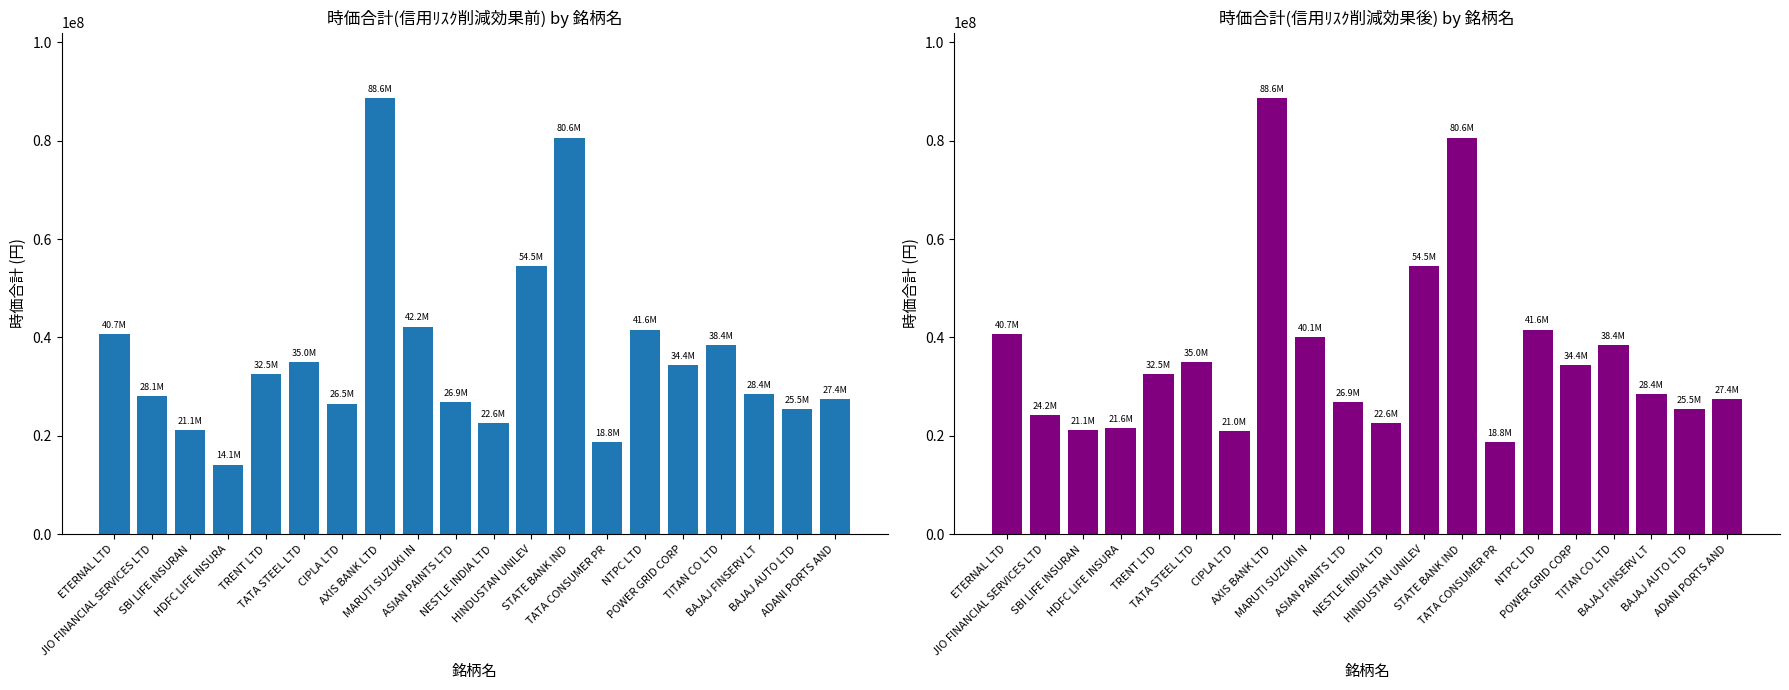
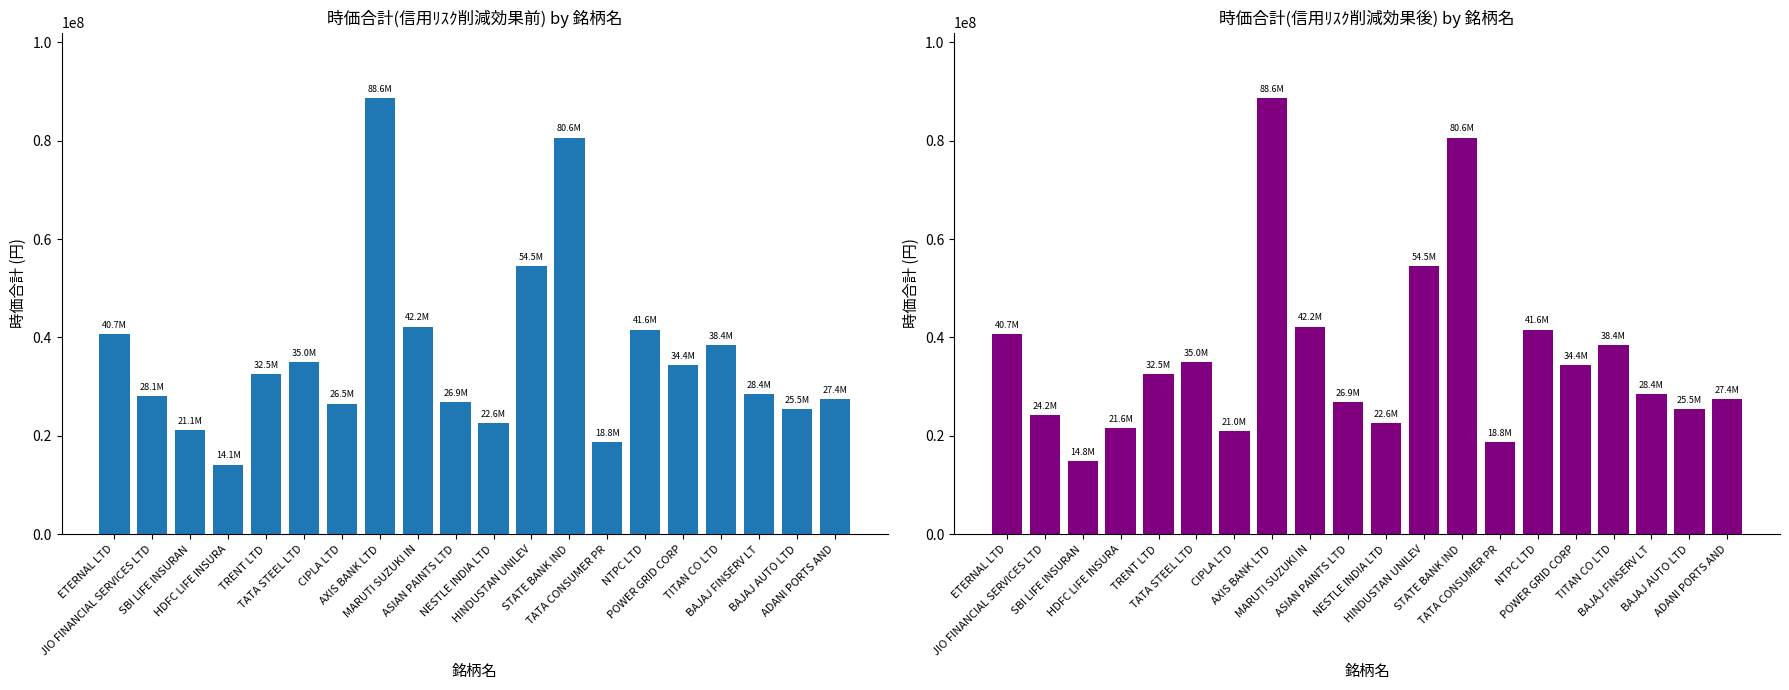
  {
    "時価合計(信用ﾘｽｸ削減効果前) by 銘柄名": {
      "ETERNAL LTD": "40.7M",
      "JIO FINANCIAL SERVICES LTD": "28.1M",
      "SBI LIFE INSURAN": "21.1M",
      "HDFC LIFE INSURA": "14.1M",
      "TRENT LTD": "32.5M",
      "TATA STEEL LTD": "35.0M",
      "CIPLA LTD": "26.5M",
      "AXIS BANK LTD": "88.6M",
      "MARUTI SUZUKI IN": "42.2M",
      "ASIAN PAINTS LTD": "26.9M",
      "NESTLE INDIA LTD": "22.6M",
      "HINDUSTAN UNILEV": "54.5M",
      "STATE BANK IND": "80.6M",
      "TATA CONSUMER PR": "18.8M",
      "NTPC LTD": "41.6M",
      "POWER GRID CORP": "34.4M",
      "TITAN CO LTD": "38.4M",
      "BAJAJ FINSERV LT": "28.4M",
      "BAJAJ AUTO LTD": "25.5M",
      "ADANI PORTS AND": "27.4M"
    },
    "時価合計(信用ﾘｽｸ削減効果後) by 銘柄名": {
      "ETERNAL LTD": "40.7M",
      "JIO FINANCIAL SERVICES LTD": "24.2M",
-     "SBI LIFE INSURAN": "21.1M",
+     "SBI LIFE INSURAN": "14.8M",
      "HDFC LIFE INSURA": "21.6M",
      "TRENT LTD": "32.5M",
      "TATA STEEL LTD": "35.0M",
      "CIPLA LTD": "21.0M",
      "AXIS BANK LTD": "88.6M",
-     "MARUTI SUZUKI IN": "40.1M",
+     "MARUTI SUZUKI IN": "42.2M",
      "ASIAN PAINTS LTD": "26.9M",
      "NESTLE INDIA LTD": "22.6M",
      "HINDUSTAN UNILEV": "54.5M",
      "STATE BANK IND": "80.6M",
      "TATA CONSUMER PR": "18.8M",
      "NTPC LTD": "41.6M",
      "POWER GRID CORP": "34.4M",
      "TITAN CO LTD": "38.4M",
      "BAJAJ FINSERV LT": "28.4M",
      "BAJAJ AUTO LTD": "25.5M",
      "ADANI PORTS AND": "27.4M"
    }
  }
